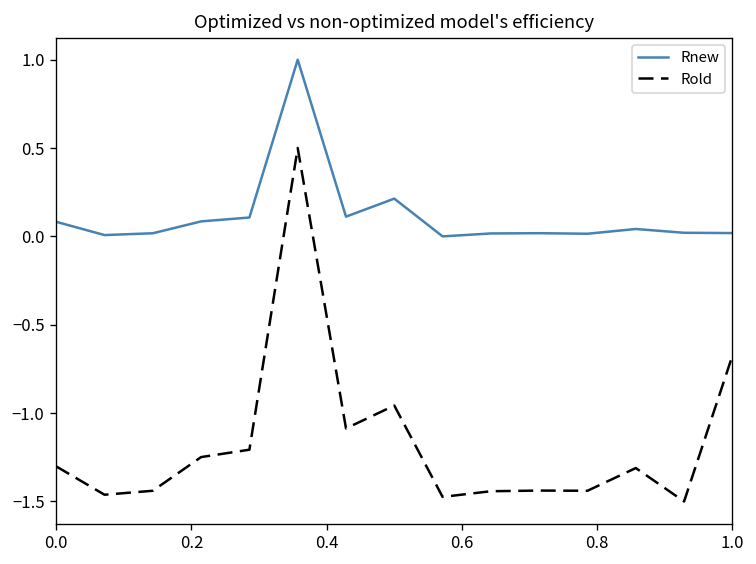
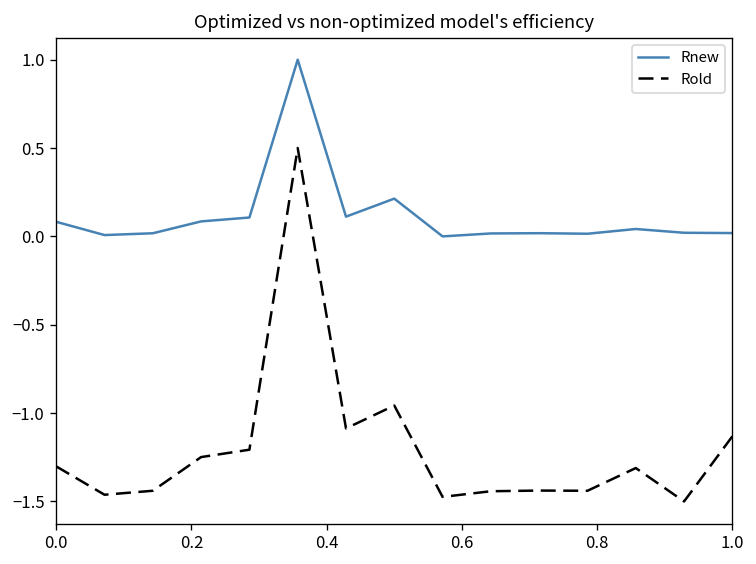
  {
    "Rnew": {
      "0.0": 0.08,
      "1.0": 0.02
    },
    "Rold": {
      "0.0": -1.30,
-     "1.0": -0.68
+     "1.0": -1.13
    }
  }
